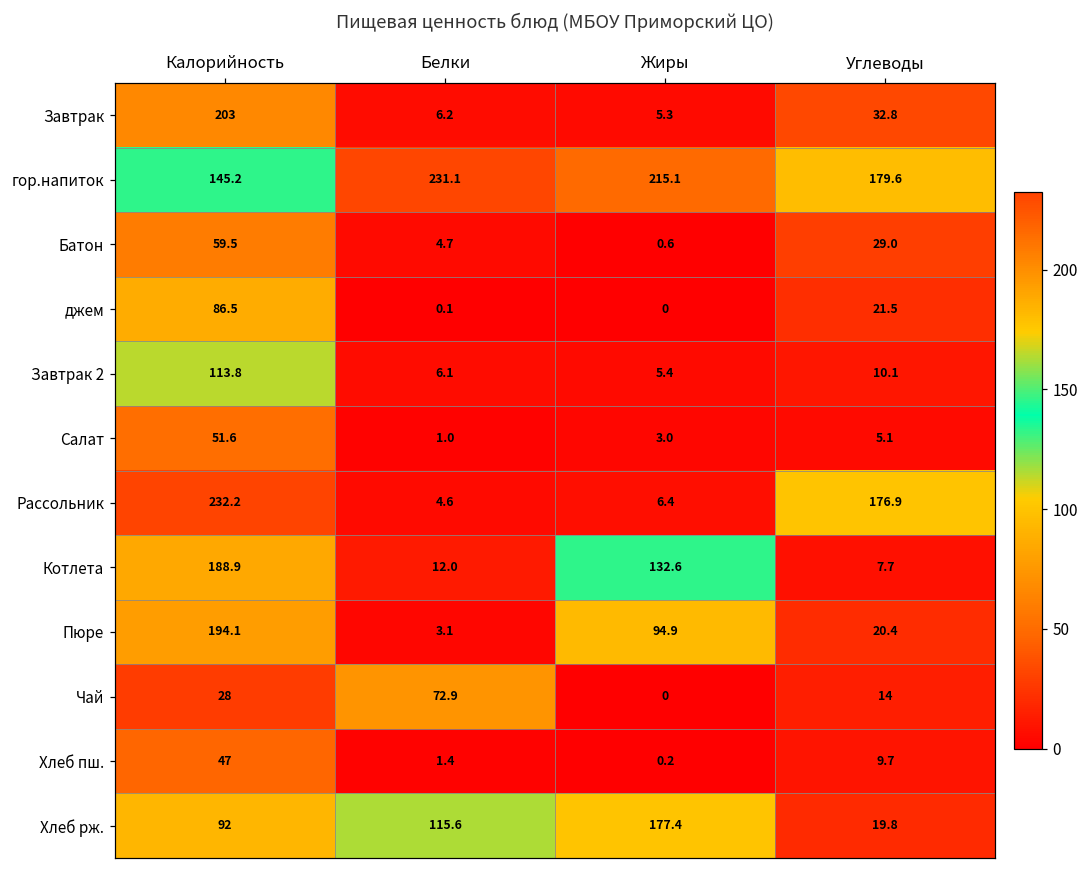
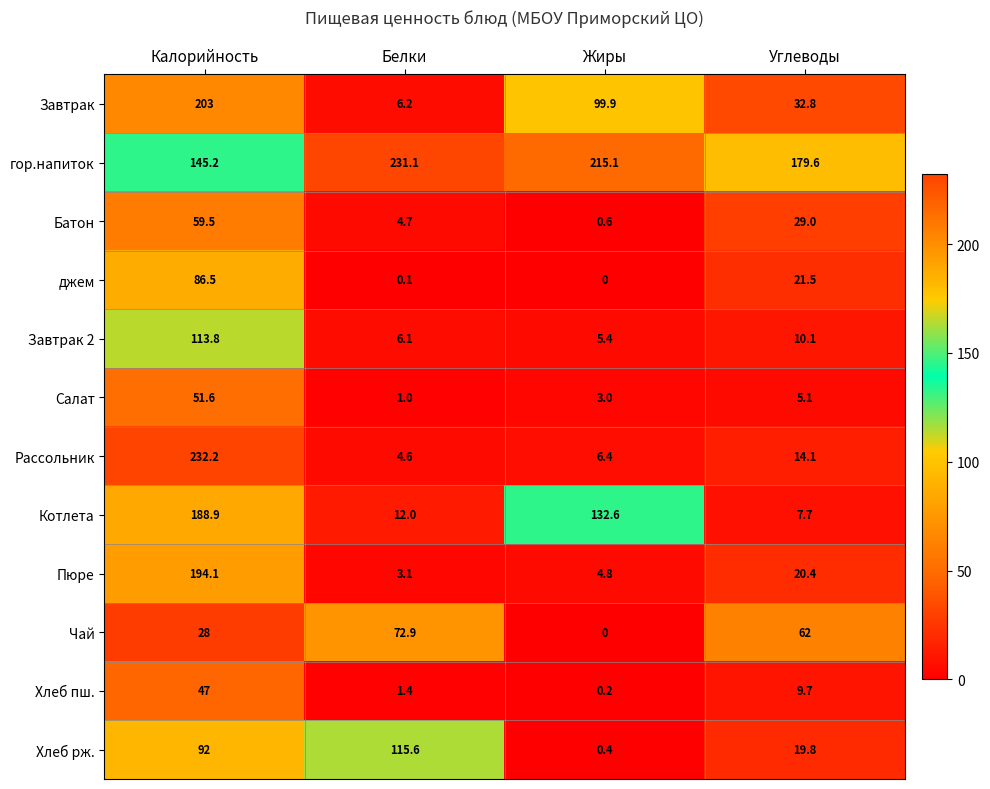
  {
    "Завтрак": {
      "Калорийность": 203,
      "Белки": 6.2,
-     "Жиры": 5.3,
+     "Жиры": 99.9,
      "Углеводы": 32.8
    },
    "гор.напиток": {
      "Калорийность": 145.2,
      "Белки": 231.1,
      "Жиры": 215.1,
      "Углеводы": 179.6
    },
    "Батон": {
      "Калорийность": 59.5,
      "Белки": 4.7,
      "Жиры": 0.6,
      "Углеводы": 29.0
    },
    "джем": {
      "Калорийность": 86.5,
      "Белки": 0.1,
      "Жиры": 0,
      "Углеводы": 21.5
    },
    "Завтрак 2": {
      "Калорийность": 113.8,
      "Белки": 6.1,
      "Жиры": 5.4,
      "Углеводы": 10.1
    },
    "Салат": {
      "Калорийность": 51.6,
      "Белки": 1.0,
      "Жиры": 3.0,
      "Углеводы": 5.1
    },
    "Рассольник": {
      "Калорийность": 232.2,
      "Белки": 4.6,
      "Жиры": 6.4,
-     "Углеводы": 176.9
+     "Углеводы": 14.1
    },
    "Котлета": {
      "Калорийность": 188.9,
      "Белки": 12.0,
      "Жиры": 132.6,
      "Углеводы": 7.7
    },
    "Пюре": {
      "Калорийность": 194.1,
      "Белки": 3.1,
-     "Жиры": 94.9,
+     "Жиры": 4.8,
      "Углеводы": 20.4
    },
    "Чай": {
      "Калорийность": 28,
      "Белки": 72.9,
      "Жиры": 0,
-     "Углеводы": 14
+     "Углеводы": 62
    },
    "Хлеб пш.": {
      "Калорийность": 47,
      "Белки": 1.4,
      "Жиры": 0.2,
      "Углеводы": 9.7
    },
    "Хлеб рж.": {
      "Калорийность": 92,
      "Белки": 115.6,
-     "Жиры": 177.4,
+     "Жиры": 0.4,
      "Углеводы": 19.8
    }
  }
